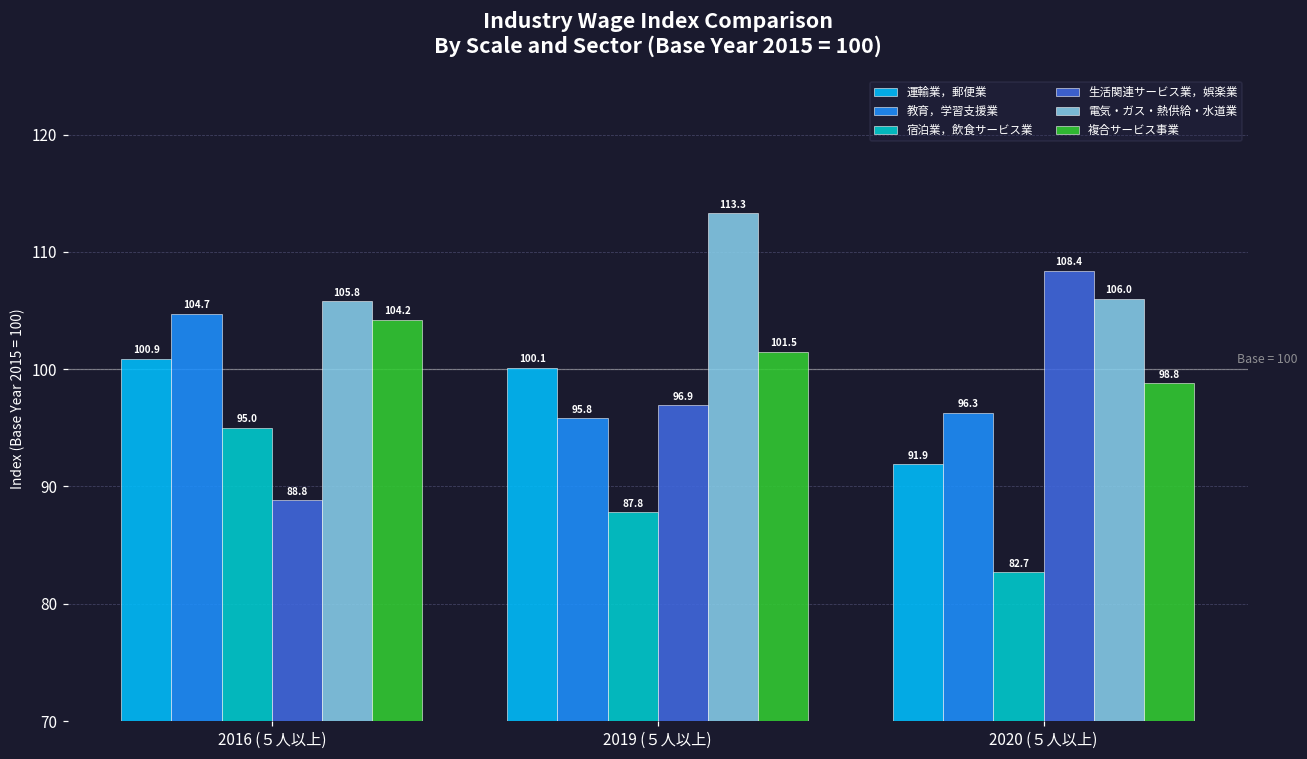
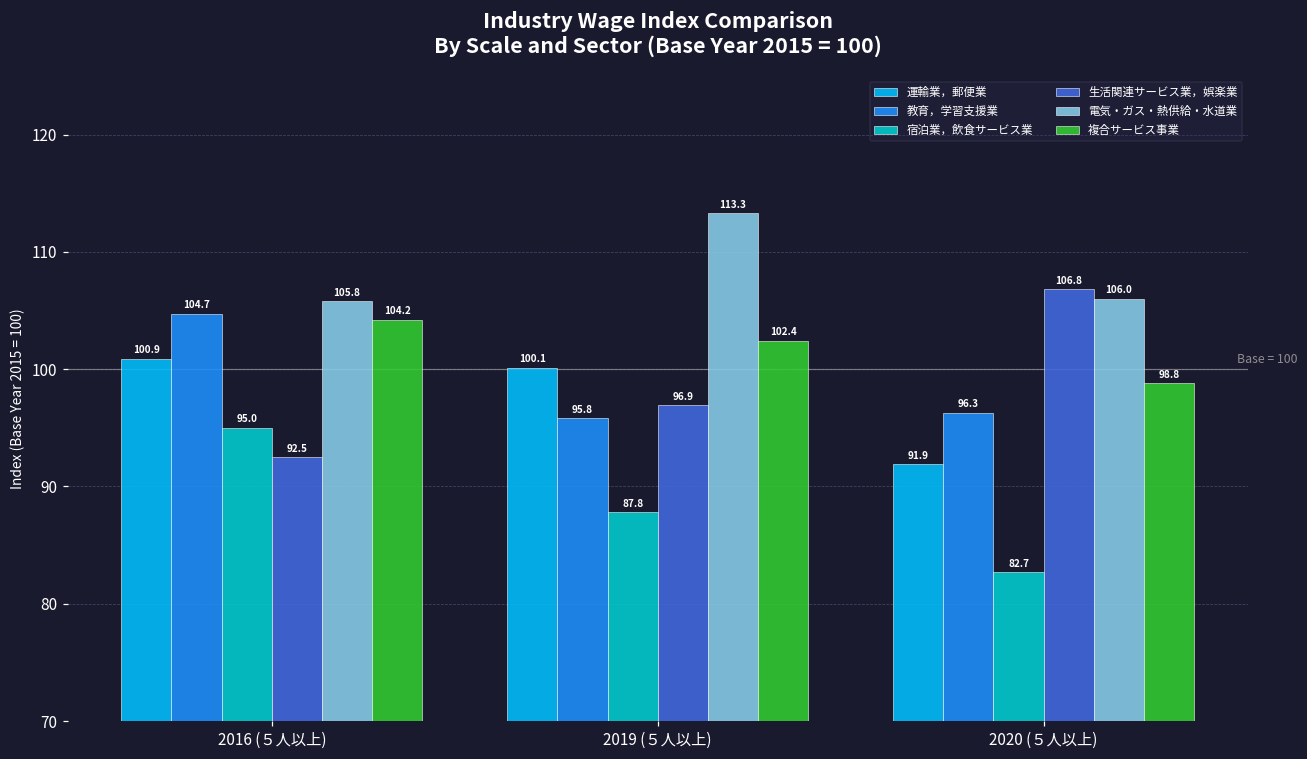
  {
    "生活関連サービス業，娯楽業": {
-     "2016 (５人以上)": 88.8,
+     "2016 (５人以上)": 92.5,
      "2019 (５人以上)": 96.9,
-     "2020 (５人以上)": 108.4
+     "2020 (５人以上)": 106.8
    },
    "電気・ガス・熱供給・水道業": {
      "2016 (５人以上)": 105.8,
      "2019 (５人以上)": 113.3,
      "2020 (５人以上)": 106.0
    },
    "複合サービス事業": {
      "2016 (５人以上)": 104.2,
-     "2019 (５人以上)": 101.5,
+     "2019 (５人以上)": 102.4,
      "2020 (５人以上)": 98.8
    }
  }
